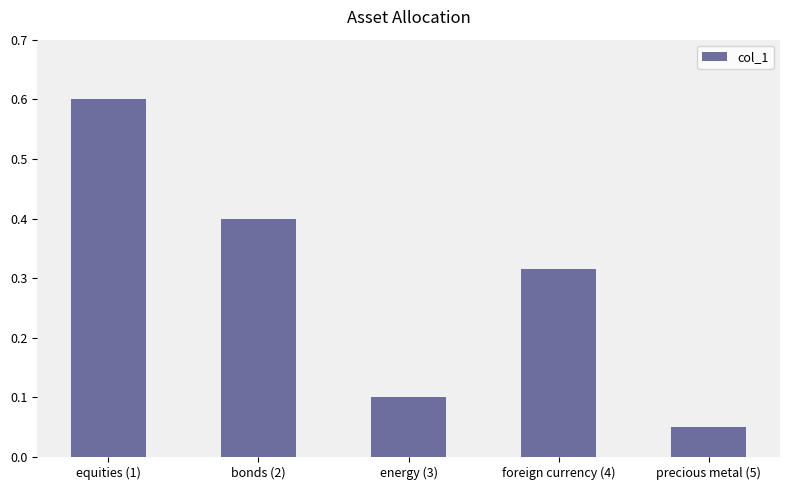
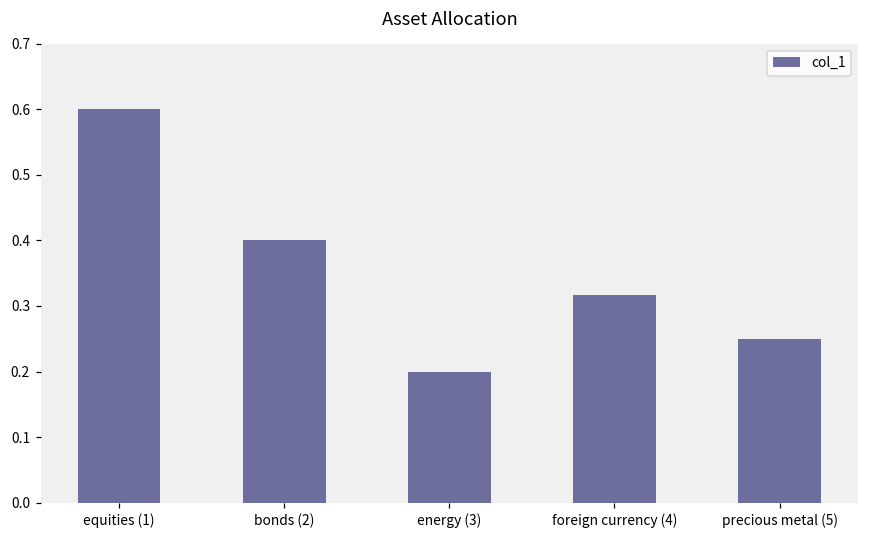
  {
    "equities (1)": 0.60,
    "bonds (2)": 0.40,
-   "energy (3)": 0.1,
+   "energy (3)": 0.2,
    "foreign currency (4)": 0.32,
-   "precious metal (5)": 0.05
+   "precious metal (5)": 0.25
  }
